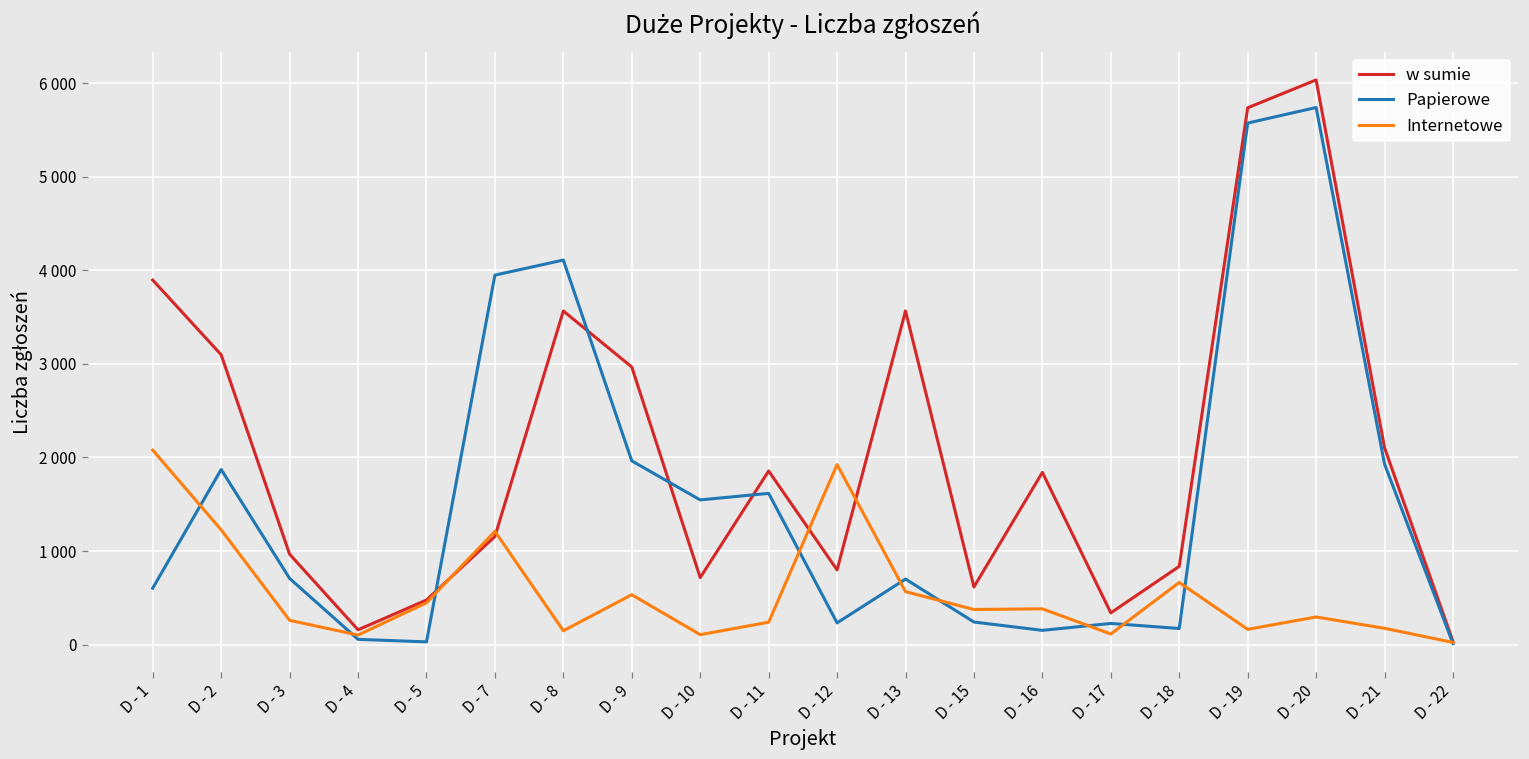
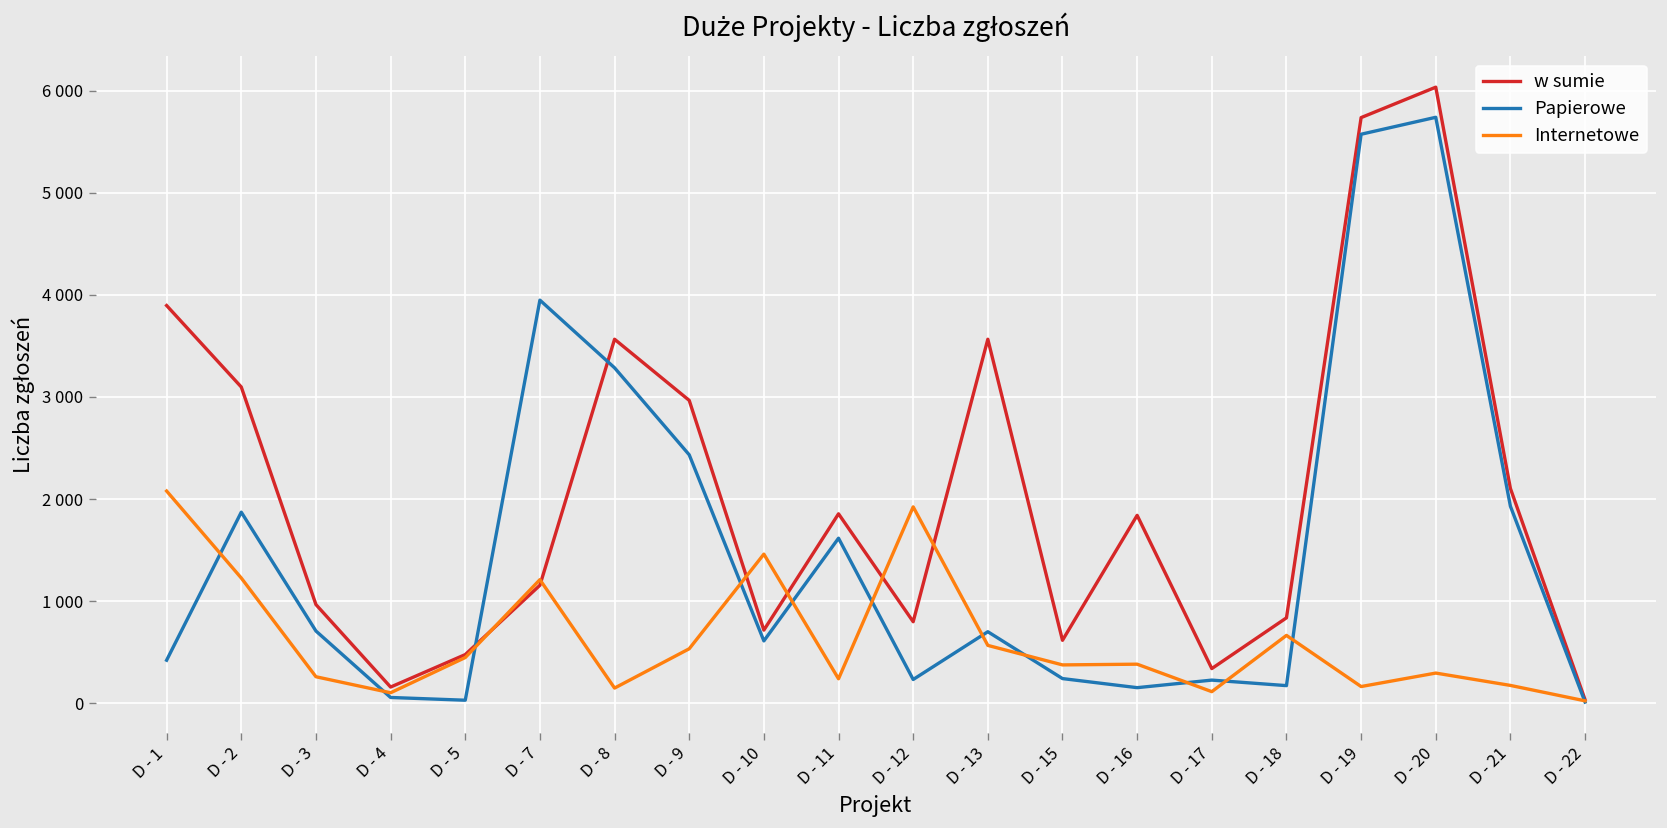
  {
    "w sumie": {
      "D - 1": 3900,
      "D - 2": 3100,
      "D - 3": 1000,
      "D - 4": 200,
      "D - 7": 1200,
      "D - 8": 3600,
      "D - 9": 3000,
      "D - 10": 700,
      "D - 11": 1900,
      "D - 12": 800,
      "D - 13": 3600,
      "D - 15": 600,
      "D - 16": 1800,
      "D - 17": 300,
      "D - 18": 800,
      "D - 19": 5700,
      "D - 20": 6000,
      "D - 21": 2100
    },
    "Papierowe": {
-     "D - 1": 600,
+     "D - 1": 400,
      "D - 2": 1900,
      "D - 3": 700,
      "D - 4": 100,
      "D - 5": 0,
      "D - 7": 3900,
-     "D - 8": 4100,
-     "D - 9": 2000,
-     "D - 10": 1500,
+     "D - 8": 3300,
+     "D - 9": 2400,
+     "D - 10": 600,
      "D - 11": 1600,
      "D - 12": 200,
      "D - 13": 700,
      "D - 15": 200,
      "D - 16": 200,
      "D - 17": 200,
      "D - 18": 200,
      "D - 19": 5600,
      "D - 20": 5700,
      "D - 21": 1900
    },
    "Internetowe": {
      "D - 1": 2100,
      "D - 2": 1200,
      "D - 3": 300,
      "D - 4": 100,
      "D - 7": 1200,
      "D - 8": 100,
      "D - 9": 500,
-     "D - 10": 100,
+     "D - 10": 1500,
      "D - 11": 200,
      "D - 12": 1900,
      "D - 13": 600,
      "D - 15": 400,
      "D - 16": 400,
      "D - 17": 100,
      "D - 18": 700,
      "D - 19": 200,
      "D - 20": 300,
      "D - 21": 200
    }
  }
